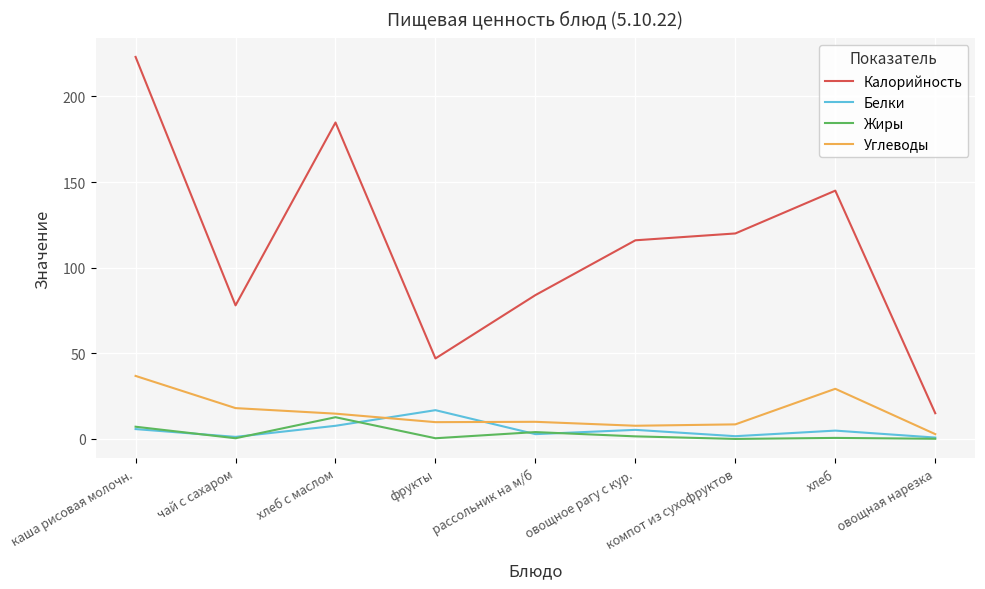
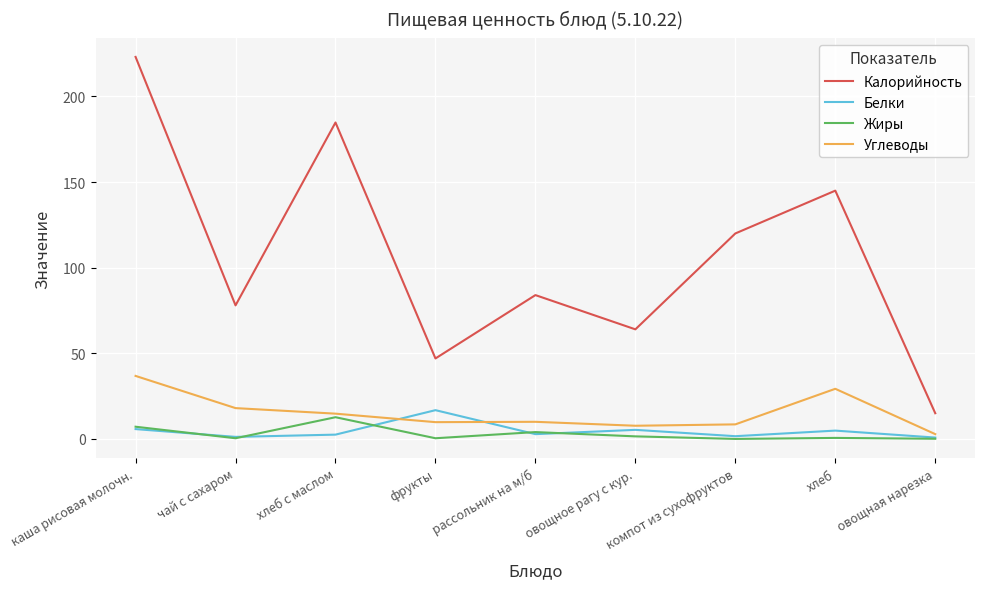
  {
    "Калорийность": {
      "каша рисовая молочн.": 223,
      "чай с сахаром": 78,
      "хлеб с маслом": 185,
      "фрукты": 47,
      "рассольник на м/б": 84,
-     "овощное рагу с кур.": 116,
+     "овощное рагу с кур.": 64,
      "компот из сухофруктов": 120,
      "хлеб": 145,
      "овощная нарезка": 15
    },
    "Белки": {
-     "хлеб с маслом": 8,
+     "хлеб с маслом": 3,
      "фрукты": 17,
      "овощное рагу с кур.": 5,
      "компот из сухофруктов": 2,
      "хлеб": 5
    },
    "Жиры": {
      "хлеб с маслом": 13,
      "фрукты": 0,
      "овощное рагу с кур.": 2,
      "компот из сухофруктов": 0,
      "хлеб": 1
    },
    "Углеводы": {
      "каша рисовая молочн.": 37,
      "чай с сахаром": 18,
      "хлеб с маслом": 15,
      "фрукты": 10,
      "рассольник на м/б": 10,
      "овощное рагу с кур.": 8,
      "компот из сухофруктов": 9,
      "хлеб": 29,
      "овощная нарезка": 3
    }
  }
